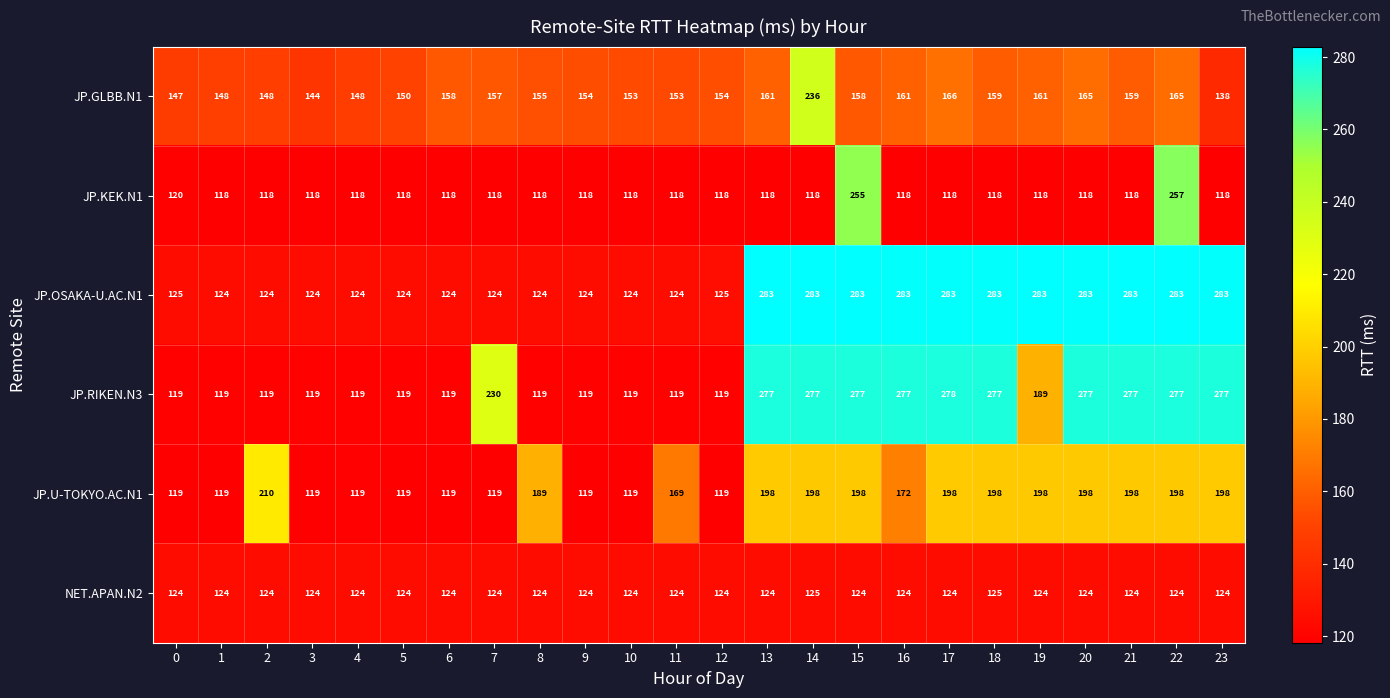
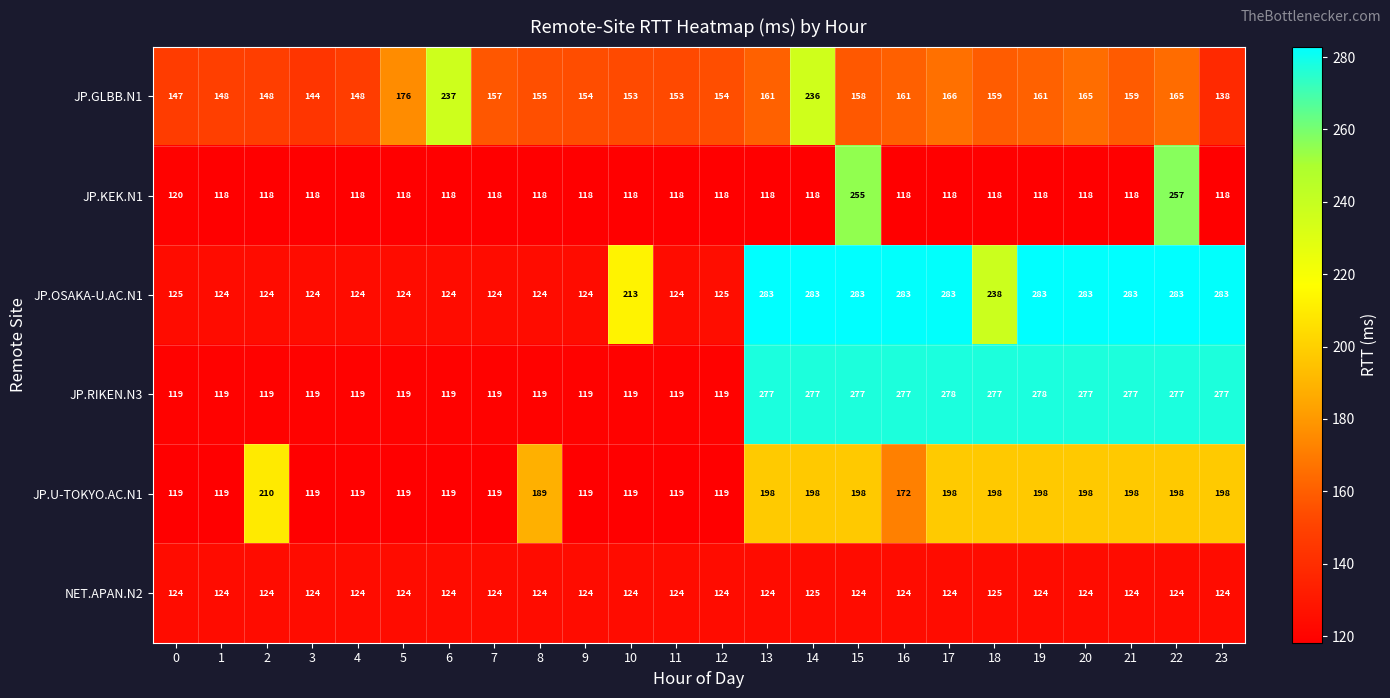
  {
    "JP.GLBB.N1": {
      "0": 147,
      "1": 148,
      "2": 148,
      "3": 144,
      "4": 148,
-     "5": 150,
-     "6": 158,
+     "5": 176,
+     "6": 237,
      "7": 157,
      "8": 155,
      "9": 154,
      "10": 153,
      "11": 153,
      "12": 154,
      "13": 161,
      "14": 236,
      "15": 158,
      "16": 161,
      "17": 166,
      "18": 159,
      "19": 161,
      "20": 165,
      "21": 159,
      "22": 165,
      "23": 138
    },
    "JP.KEK.N1": {
      "0": 120,
      "1": 118,
      "2": 118,
      "3": 118,
      "4": 118,
      "5": 118,
      "6": 118,
      "7": 118,
      "8": 118,
      "9": 118,
      "10": 118,
      "11": 118,
      "12": 118,
      "13": 118,
      "14": 118,
      "15": 255,
      "16": 118,
      "17": 118,
      "18": 118,
      "19": 118,
      "20": 118,
      "21": 118,
      "22": 257,
      "23": 118
    },
    "JP.OSAKA-U.AC.N1": {
      "0": 125,
      "1": 124,
      "2": 124,
      "3": 124,
      "4": 124,
      "5": 124,
      "6": 124,
      "7": 124,
      "8": 124,
      "9": 124,
-     "10": 124,
+     "10": 213,
      "11": 124,
      "12": 125,
      "13": 283,
      "14": 283,
      "15": 283,
      "16": 283,
      "17": 283,
-     "18": 283,
+     "18": 238,
      "19": 283,
      "20": 283,
      "21": 283,
      "22": 283,
      "23": 283
    },
    "JP.RIKEN.N3": {
      "0": 119,
      "1": 119,
      "2": 119,
      "3": 119,
      "4": 119,
      "5": 119,
      "6": 119,
-     "7": 230,
+     "7": 119,
      "8": 119,
      "9": 119,
      "10": 119,
      "11": 119,
      "12": 119,
      "13": 277,
      "14": 277,
      "15": 277,
      "16": 277,
      "17": 278,
      "18": 277,
-     "19": 189,
+     "19": 278,
      "20": 277,
      "21": 277,
      "22": 277,
      "23": 277
    },
    "JP.U-TOKYO.AC.N1": {
      "0": 119,
      "1": 119,
      "2": 210,
      "3": 119,
      "4": 119,
      "5": 119,
      "6": 119,
      "7": 119,
      "8": 189,
      "9": 119,
      "10": 119,
-     "11": 169,
+     "11": 119,
      "12": 119,
      "13": 198,
      "14": 198,
      "15": 198,
      "16": 172,
      "17": 198,
      "18": 198,
      "19": 198,
      "20": 198,
      "21": 198,
      "22": 198,
      "23": 198
    },
    "NET.APAN.N2": {
      "0": 124,
      "1": 124,
      "2": 124,
      "3": 124,
      "4": 124,
      "5": 124,
      "6": 124,
      "7": 124,
      "8": 124,
      "9": 124,
      "10": 124,
      "11": 124,
      "12": 124,
      "13": 124,
      "14": 125,
      "15": 124,
      "16": 124,
      "17": 124,
      "18": 125,
      "19": 124,
      "20": 124,
      "21": 124,
      "22": 124,
      "23": 124
    }
  }
